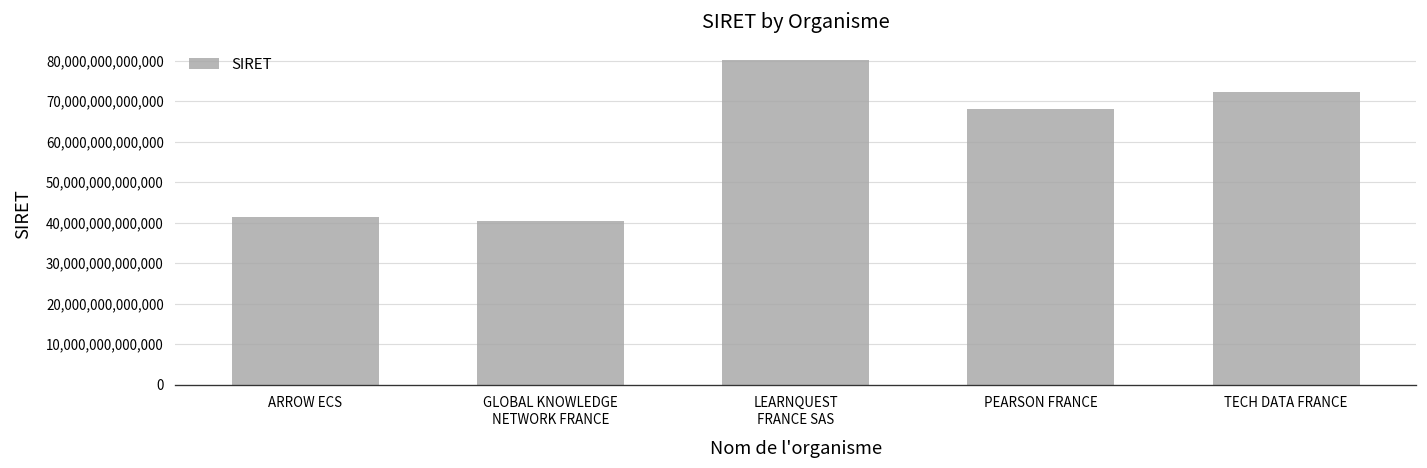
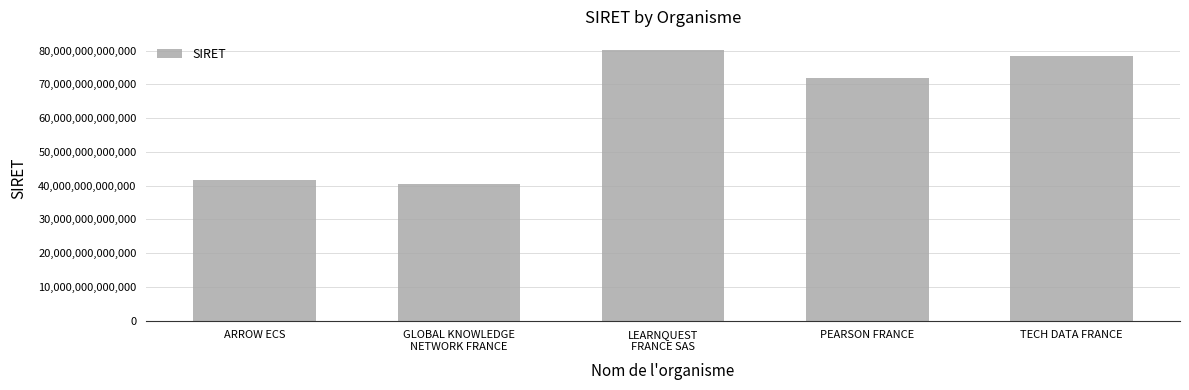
  {
    "ARROW ECS": "42,000,000,000,000",
    "GLOBAL KNOWLEDGE NETWORK FRANCE": "40,000,000,000,000",
    "LEARNQUEST FRANCE SAS": "80,000,000,000,000",
-   "PEARSON FRANCE": "68,000,000,000,000",
-   "TECH DATA FRANCE": "72,000,000,000,000"
+   "PEARSON FRANCE": "72,000,000,000,000",
+   "TECH DATA FRANCE": "78,000,000,000,000"
  }
